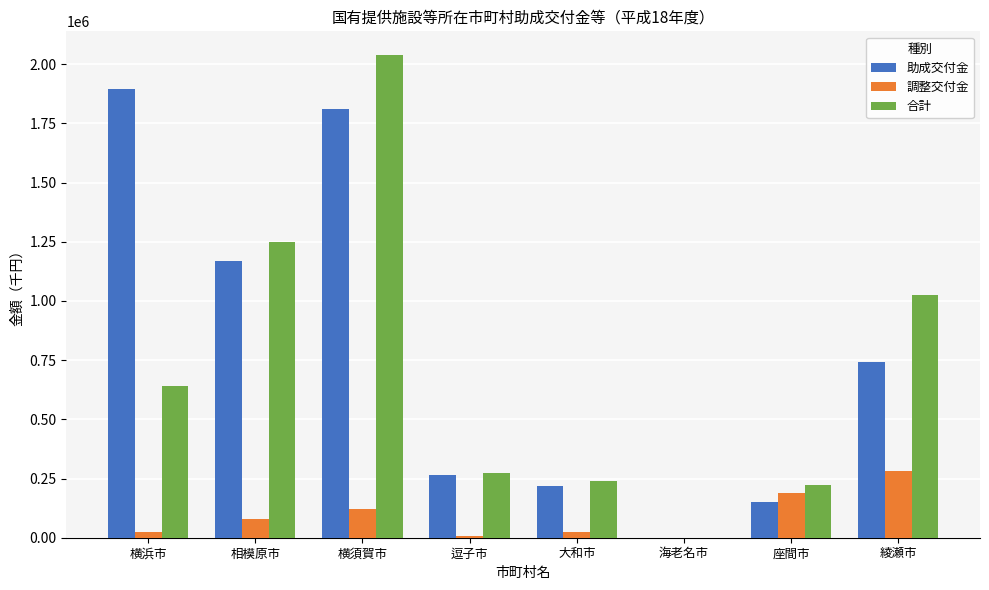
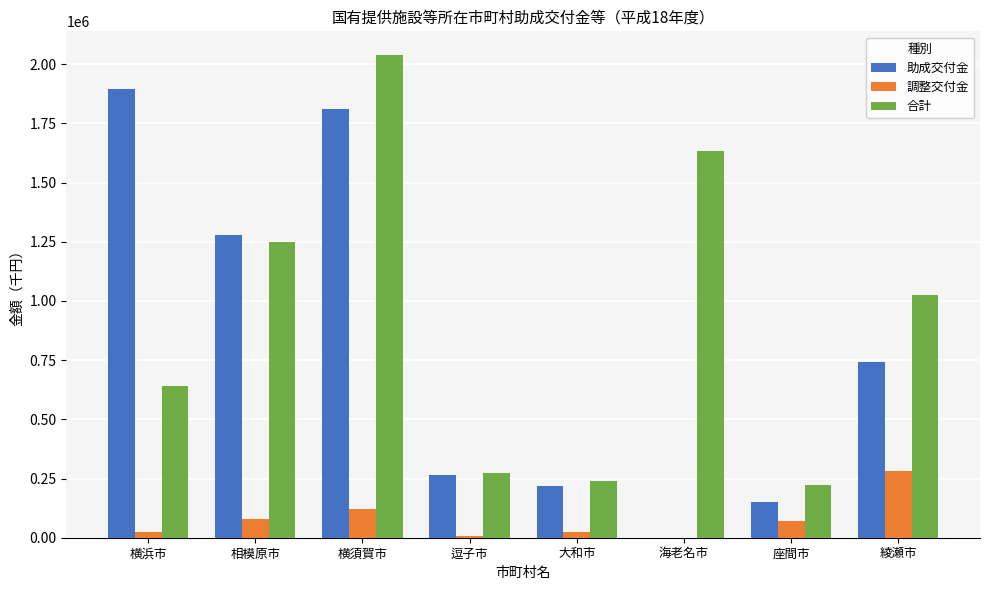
  {
    "助成交付金": {
      "横浜市": 1900000,
-     "相模原市": 1170000,
+     "相模原市": 1280000,
      "横須賀市": 1810000,
      "逗子市": 270000,
      "大和市": 220000,
      "座間市": 150000,
      "綾瀬市": 740000
    },
    "調整交付金": {
      "横浜市": 30000,
      "相模原市": 80000,
      "横須賀市": 120000,
      "大和市": 20000,
      "海老名市": 0,
-     "座間市": 190000,
+     "座間市": 70000,
      "綾瀬市": 280000
    },
    "合計": {
      "横浜市": 640000,
      "相模原市": 1250000,
      "横須賀市": 2040000,
      "逗子市": 270000,
      "大和市": 240000,
-     "海老名市": 0,
+     "海老名市": 1630000,
      "座間市": 220000,
      "綾瀬市": 1020000
    }
  }
